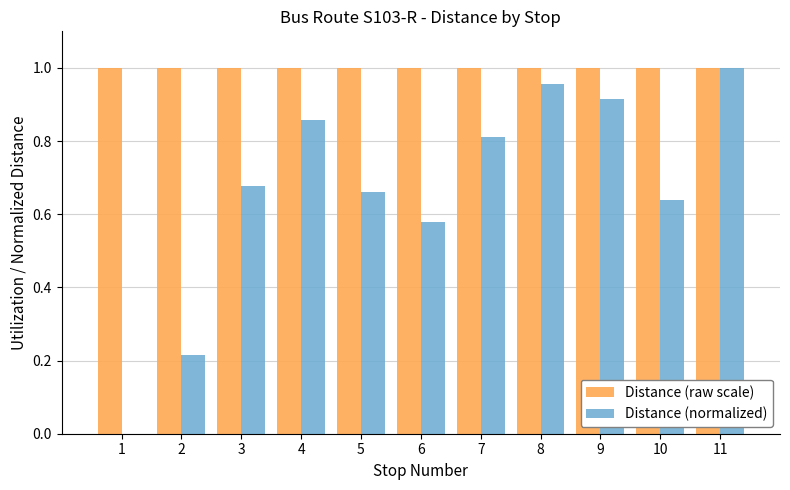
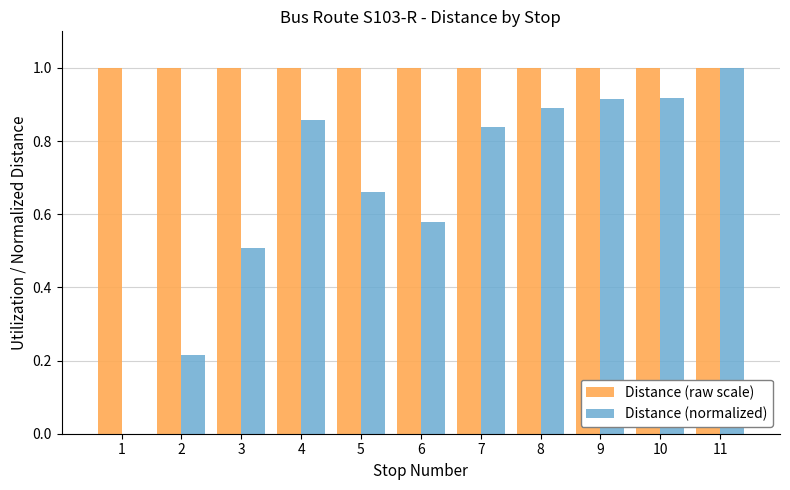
  {
    "Distance (raw scale)": {
      "1": 1.00,
      "2": 1.00,
      "3": 1.00,
      "4": 1.00,
      "5": 1.00,
      "6": 1.00,
      "7": 1.00,
      "8": 1.00,
      "9": 1.00,
      "10": 1.00,
      "11": 1.00
    },
    "Distance (normalized)": {
      "1": 0.00,
      "2": 0.21,
-     "3": 0.68,
+     "3": 0.51,
      "4": 0.86,
      "5": 0.66,
      "6": 0.58,
-     "7": 0.81,
-     "8": 0.96,
+     "7": 0.84,
+     "8": 0.89,
      "9": 0.91,
-     "10": 0.64,
+     "10": 0.92,
      "11": 1.00
    }
  }
